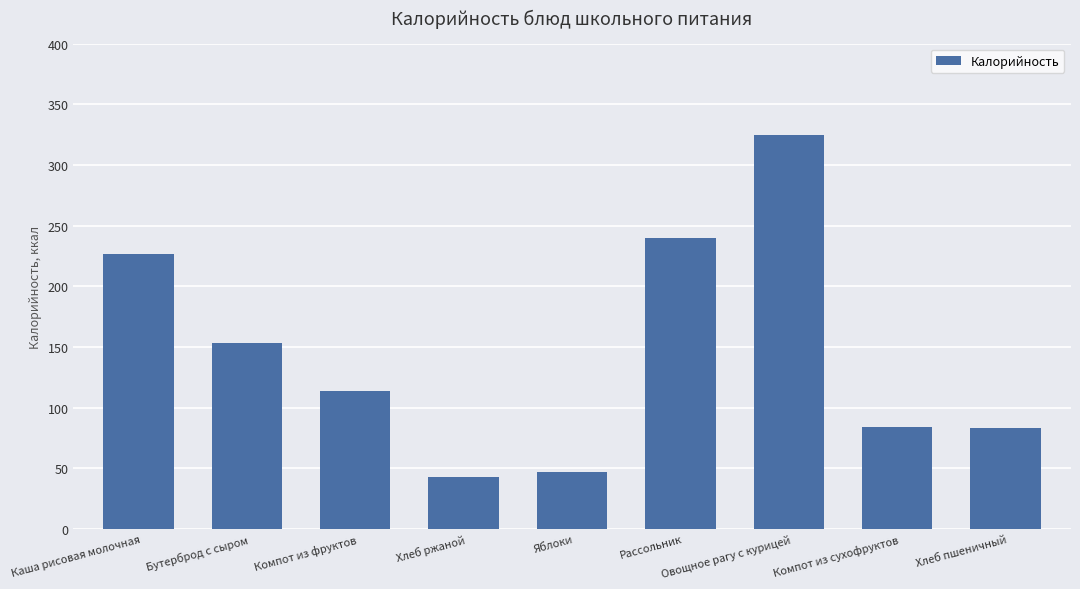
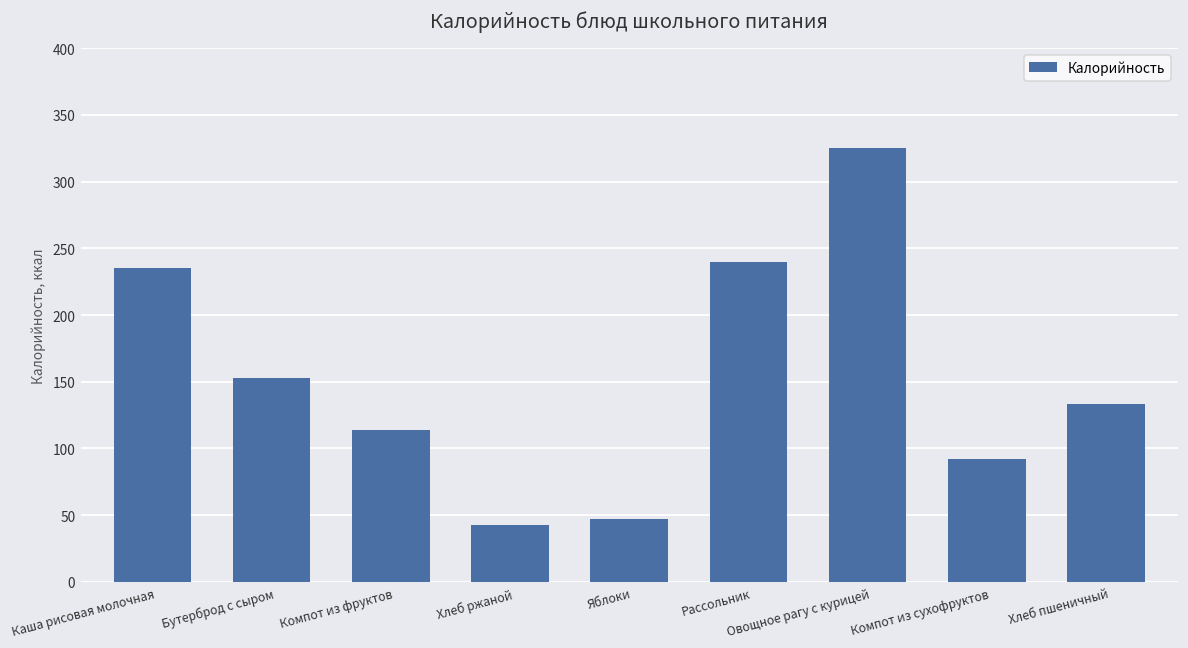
  {
-   "Каша рисовая молочная": 227,
+   "Каша рисовая молочная": 235,
    "Бутерброд с сыром": 153,
    "Компот из фруктов": 114,
    "Хлеб ржаной": 43,
    "Яблоки": 47,
    "Рассольник": 240,
    "Овощное рагу с курицей": 325,
-   "Компот из сухофруктов": 84,
-   "Хлеб пшеничный": 83
+   "Компот из сухофруктов": 92,
+   "Хлеб пшеничный": 133
  }
